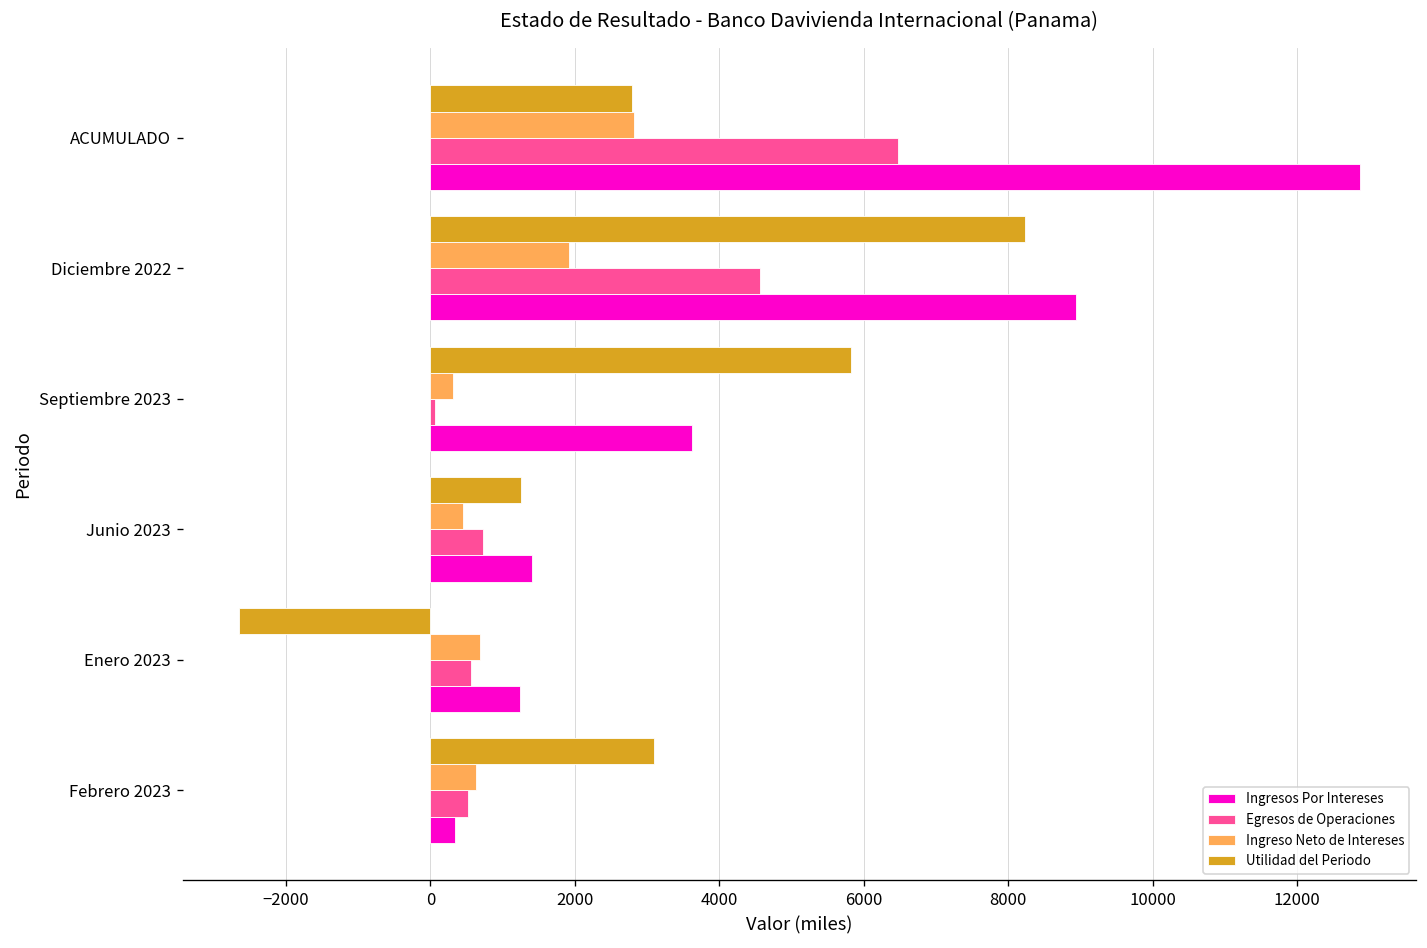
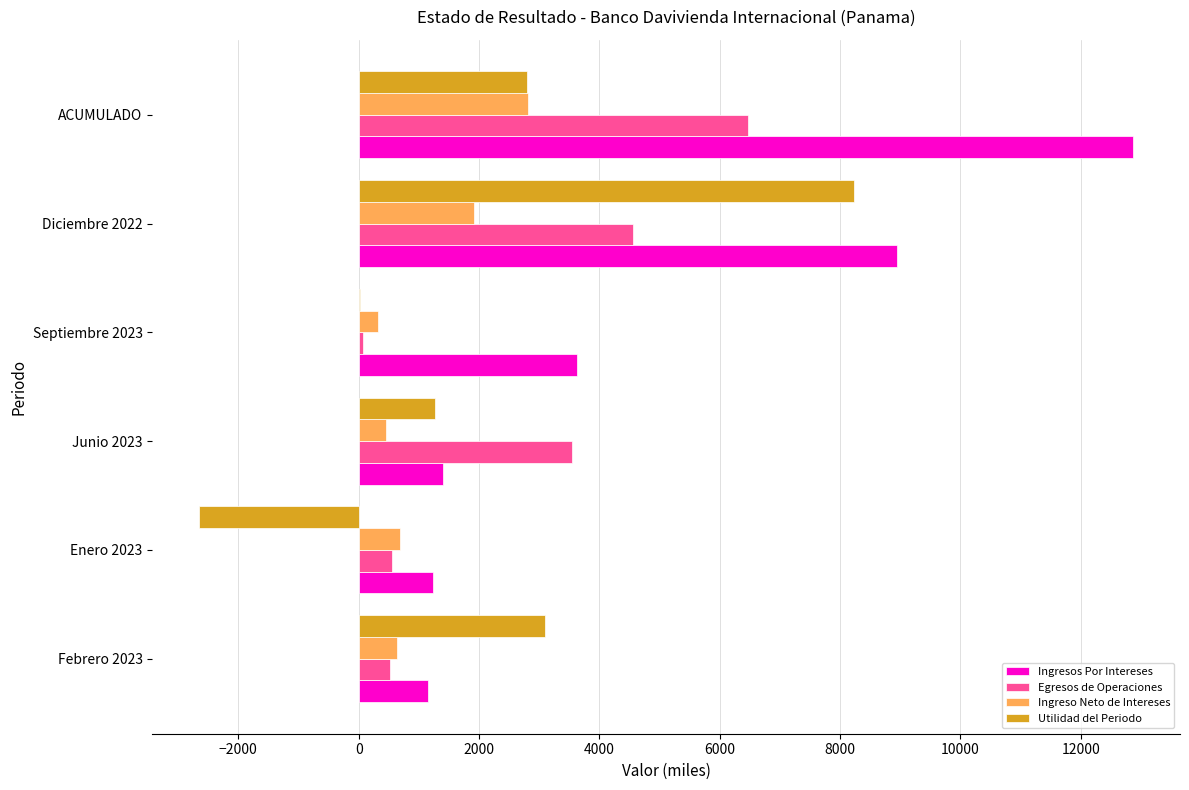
  {
    "Ingresos Por Intereses": {
      "ACUMULADO": 12900,
      "Diciembre 2022": 8900,
      "Septiembre 2023": 3600,
      "Junio 2023": 1400,
      "Enero 2023": 1200,
-     "Febrero 2023": 300
+     "Febrero 2023": 1100
    },
    "Egresos de Operaciones": {
      "ACUMULADO": 6500,
      "Diciembre 2022": 4600,
      "Septiembre 2023": 100,
-     "Junio 2023": 700,
+     "Junio 2023": 3500,
      "Enero 2023": 600,
      "Febrero 2023": 500
    },
    "Ingreso Neto de Intereses": {
      "ACUMULADO": 2800,
      "Diciembre 2022": 1900,
      "Septiembre 2023": 300,
      "Junio 2023": 400,
      "Enero 2023": 700,
      "Febrero 2023": 600
    },
    "Utilidad del Periodo": {
      "ACUMULADO": 2800,
      "Diciembre 2022": 8200,
-     "Septiembre 2023": 5800,
+     "Septiembre 2023": 0,
      "Junio 2023": 1300,
      "Enero 2023": -2700,
      "Febrero 2023": 3100
    }
  }
